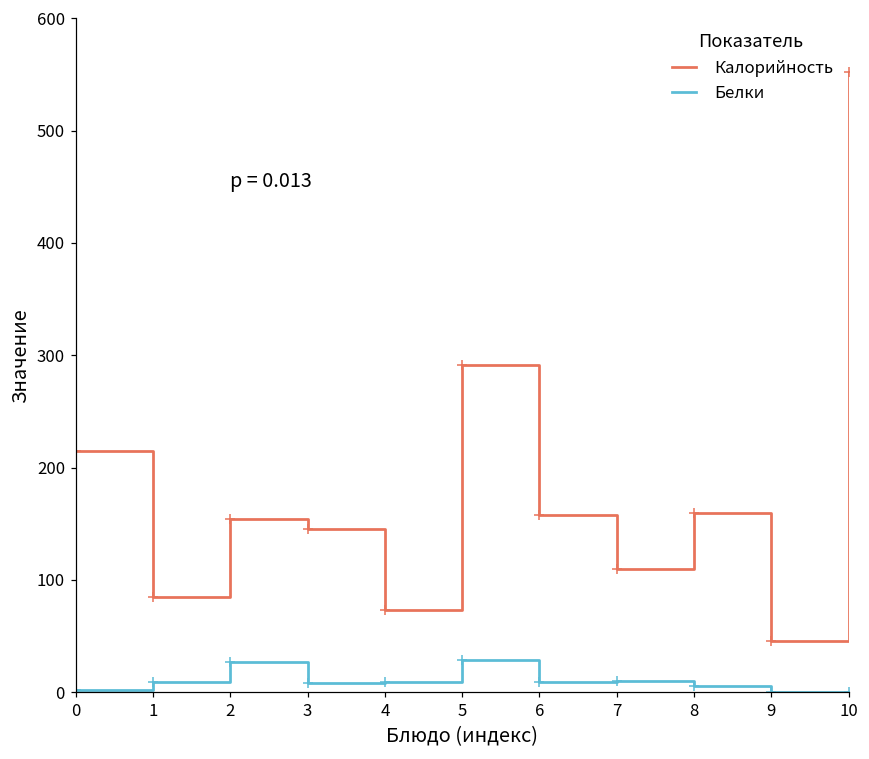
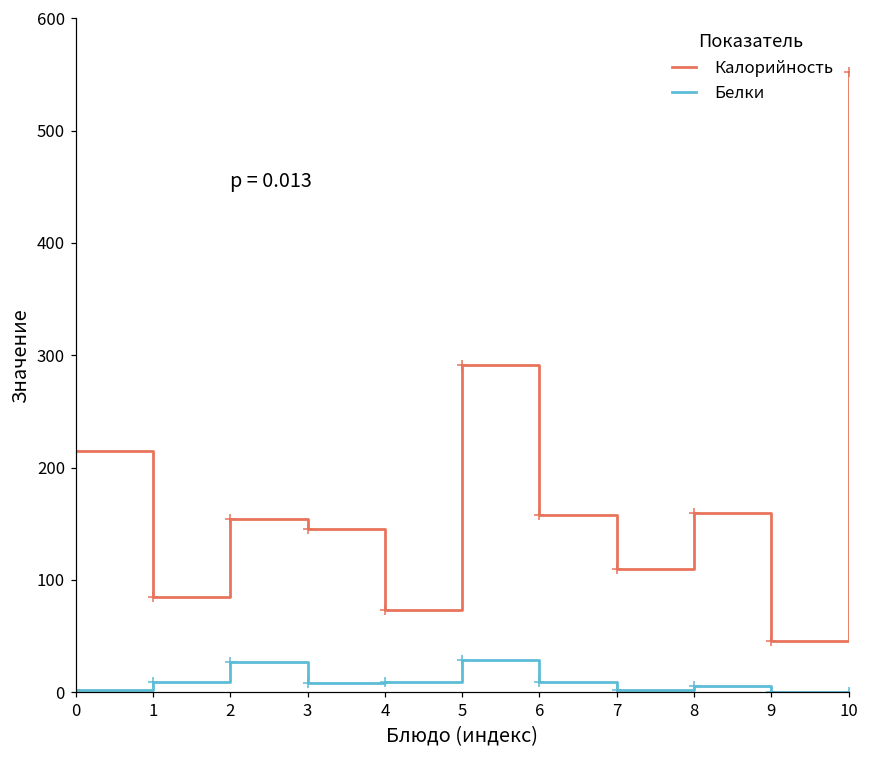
  {
    "Калорийность": {
      "0": 215,
      "1": 85,
      "2": 154,
      "3": 145,
      "4": 73,
      "5": 291,
      "6": 158,
      "7": 110,
      "8": 160,
      "9": 46,
      "10": 552
    },
    "Белки": {
      "0": 2,
      "1": 9,
      "2": 27,
      "3": 8,
      "4": 9,
      "5": 29,
      "6": 9,
-     "7": 10,
+     "7": 2,
      "8": 6,
      "9": 0,
      "10": 0
    }
  }
